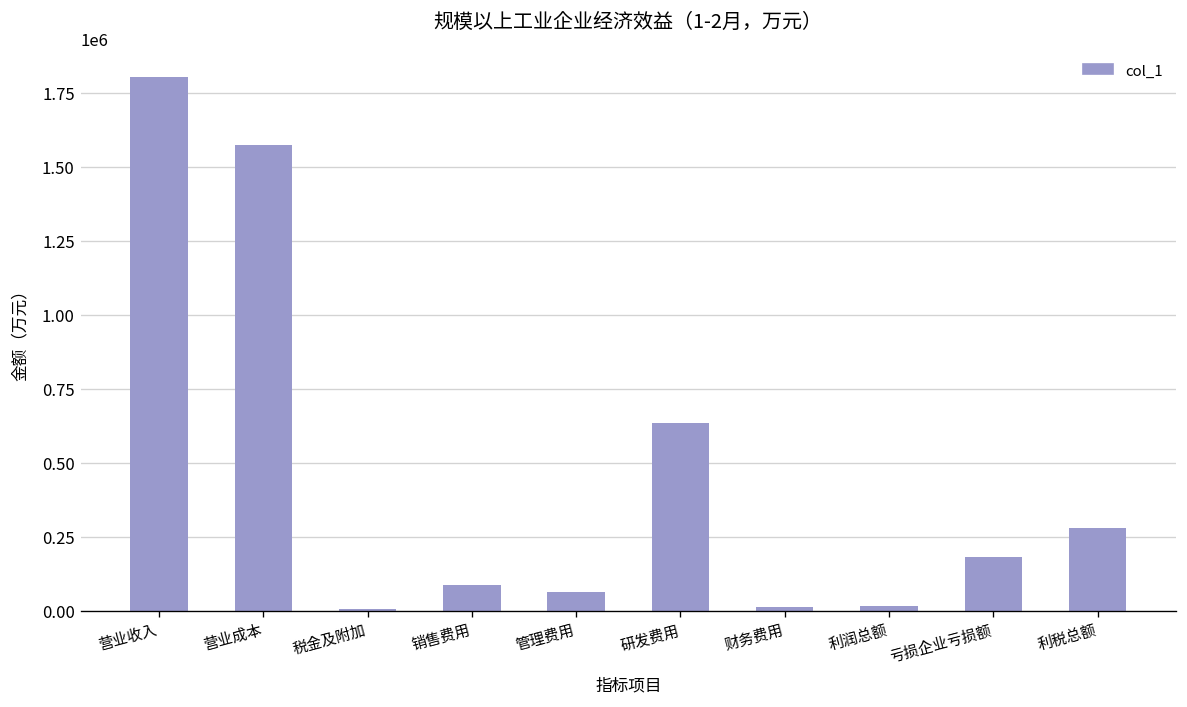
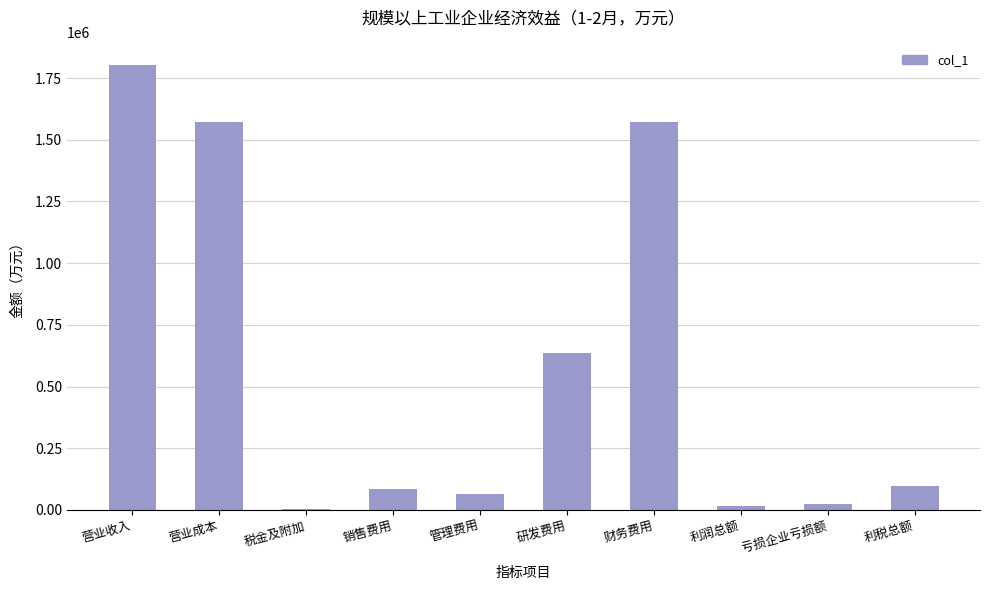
  {
    "营业收入": 1800000,
    "营业成本": 1570000,
    "销售费用": 90000,
    "管理费用": 60000,
    "研发费用": 630000,
-   "财务费用": 10000,
+   "财务费用": 1570000,
    "利润总额": 20000,
-   "亏损企业亏损额": 180000,
-   "利税总额": 280000
+   "亏损企业亏损额": 20000,
+   "利税总额": 100000
  }
